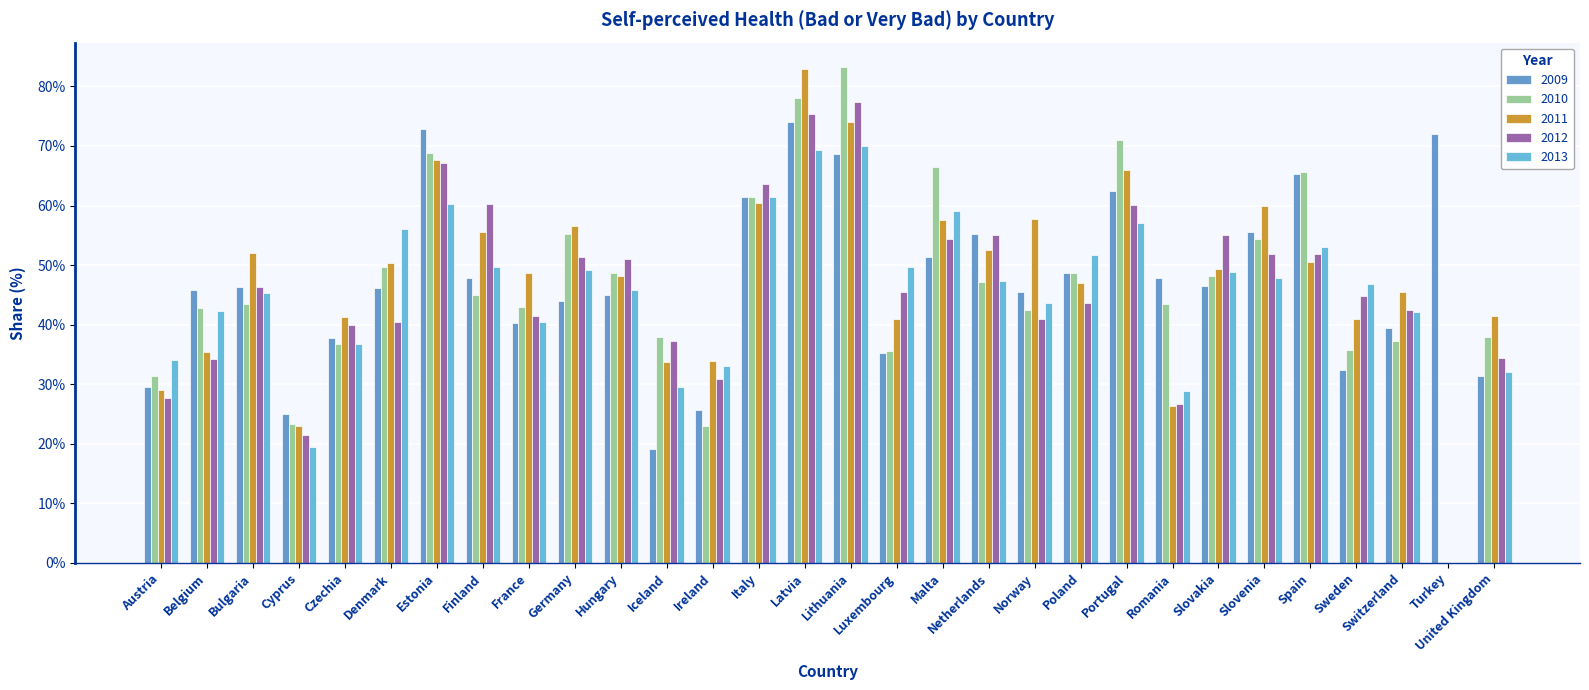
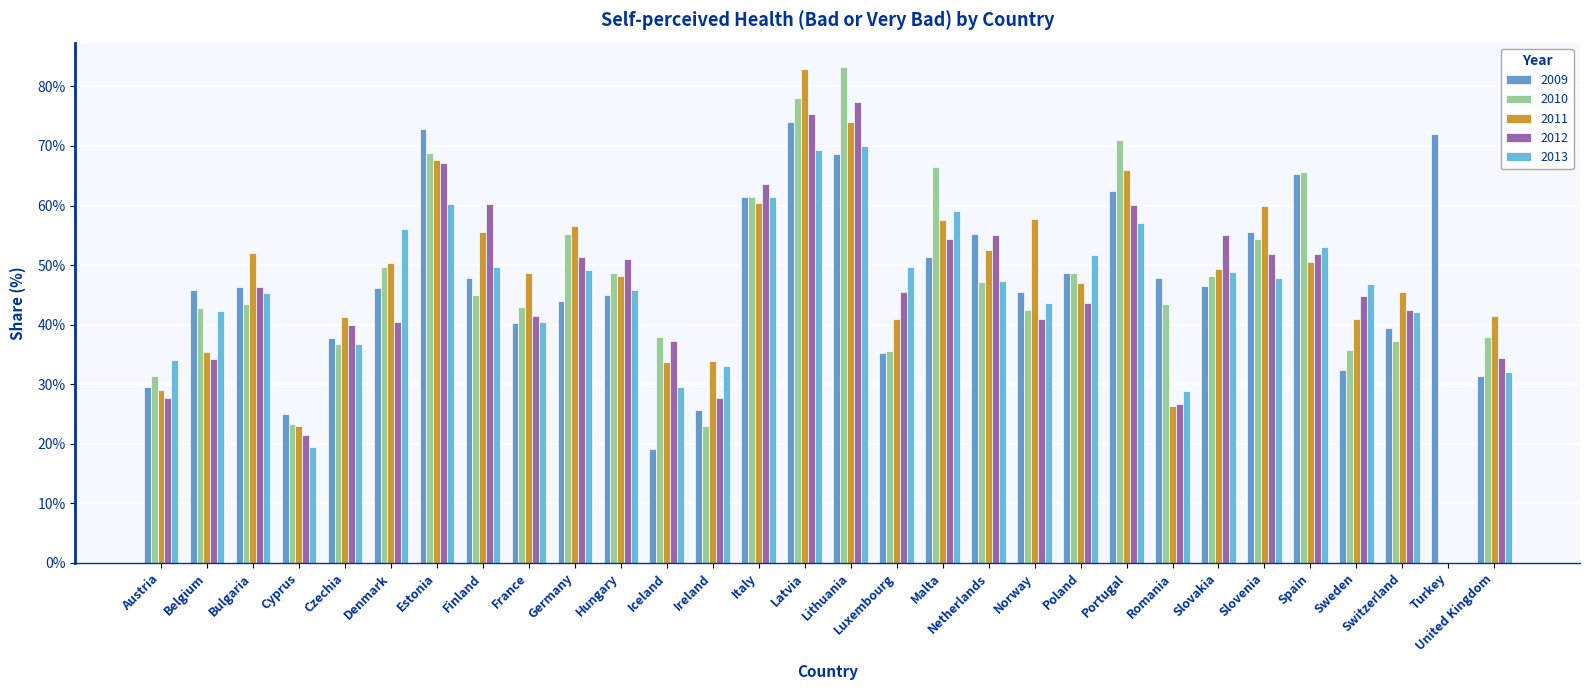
  {
    "2010": {
      "Austria": "31%",
      "Belgium": "43%",
      "Bulgaria": "44%",
      "Cyprus": "23%",
      "Czechia": "37%",
      "Denmark": "50%",
      "Estonia": "69%",
      "Finland": "45%",
      "France": "43%",
      "Germany": "55%",
      "Hungary": "49%",
      "Iceland": "38%",
      "Ireland": "23%",
      "Italy": "61%",
      "Latvia": "78%",
      "Lithuania": "83%",
      "Luxembourg": "36%",
      "Malta": "67%",
      "Netherlands": "47%",
      "Norway": "43%",
      "Poland": "49%",
      "Portugal": "71%",
      "Romania": "44%",
      "Slovakia": "48%",
      "Slovenia": "54%",
      "Spain": "66%",
      "Sweden": "36%",
      "Switzerland": "37%",
      "Turkey": "0%",
      "United Kingdom": "38%"
    },
    "2011": {
      "Austria": "29%",
      "Belgium": "35%",
      "Bulgaria": "52%",
      "Cyprus": "23%",
      "Czechia": "41%",
      "Denmark": "50%",
      "Estonia": "68%",
      "Finland": "56%",
      "France": "49%",
      "Germany": "56%",
      "Hungary": "48%",
      "Iceland": "34%",
      "Ireland": "34%",
      "Italy": "61%",
      "Latvia": "83%",
      "Lithuania": "74%",
      "Luxembourg": "41%",
      "Malta": "57%",
      "Netherlands": "53%",
      "Norway": "58%",
      "Poland": "47%",
      "Portugal": "66%",
      "Romania": "26%",
      "Slovakia": "49%",
      "Slovenia": "60%",
      "Spain": "51%",
      "Sweden": "41%",
      "Switzerland": "46%",
      "Turkey": "0%",
      "United Kingdom": "42%"
    },
    "2012": {
      "Austria": "28%",
      "Belgium": "34%",
      "Bulgaria": "46%",
      "Cyprus": "21%",
      "Czechia": "40%",
      "Denmark": "40%",
      "Estonia": "67%",
      "Finland": "60%",
      "France": "42%",
      "Germany": "51%",
      "Hungary": "51%",
      "Iceland": "37%",
-     "Ireland": "31%",
+     "Ireland": "28%",
      "Italy": "64%",
      "Latvia": "75%",
      "Lithuania": "77%",
      "Luxembourg": "46%",
      "Malta": "54%",
      "Netherlands": "55%",
      "Norway": "41%",
      "Poland": "44%",
      "Portugal": "60%",
      "Romania": "27%",
      "Slovakia": "55%",
      "Slovenia": "52%",
      "Spain": "52%",
      "Sweden": "45%",
      "Switzerland": "43%",
      "Turkey": "0%",
      "United Kingdom": "34%"
    }
  }
